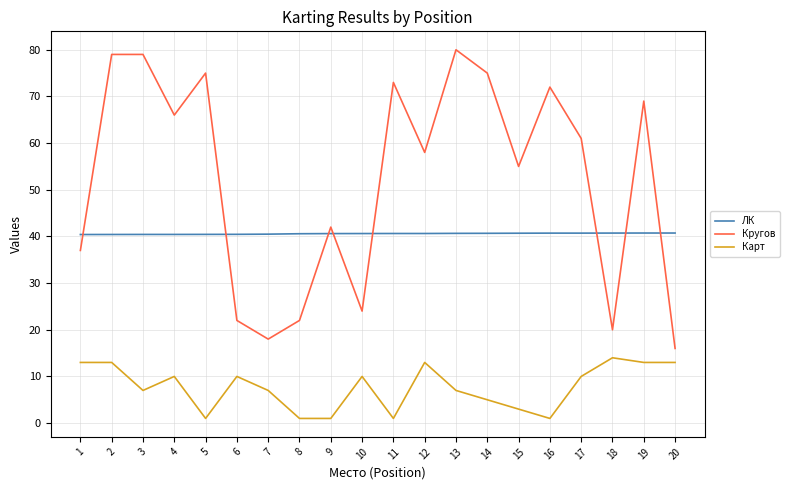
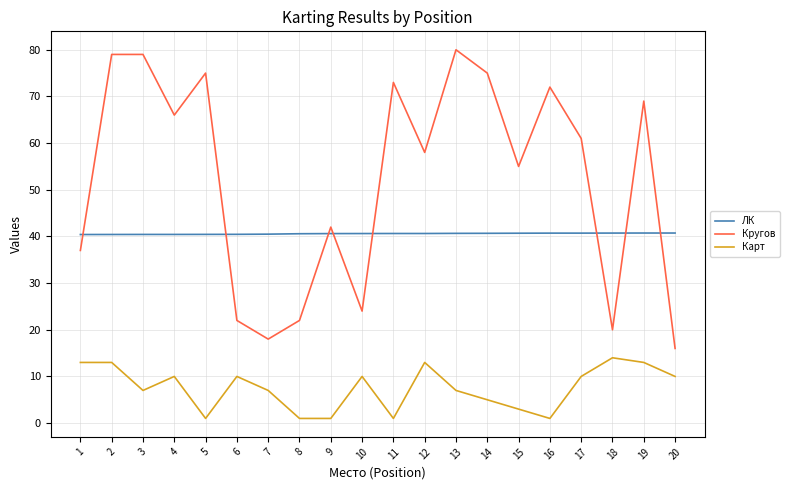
  {
    "ЛК": {
      "1": 40,
      "2": 40,
      "3": 40,
      "4": 40,
      "5": 40,
      "6": 40,
      "7": 40,
      "8": 41,
      "9": 41,
      "10": 41,
      "11": 41,
      "12": 41,
      "13": 41,
      "14": 41,
      "15": 41,
      "16": 41,
      "17": 41,
      "18": 41,
      "19": 41,
      "20": 41
    },
    "Кругов": {
      "1": 37,
      "2": 79,
      "3": 79,
      "4": 66,
      "5": 75,
      "6": 22,
      "7": 18,
      "8": 22,
      "9": 42,
      "10": 24,
      "11": 73,
      "12": 58,
      "13": 80,
      "14": 75,
      "15": 55,
      "16": 72,
      "17": 61,
      "18": 20,
      "19": 69,
      "20": 16
    },
    "Карт": {
      "1": 13,
      "2": 13,
      "3": 7,
      "4": 10,
      "5": 1,
      "6": 10,
      "7": 7,
      "8": 1,
      "9": 1,
      "10": 10,
      "11": 1,
      "12": 13,
      "13": 7,
      "14": 5,
      "15": 3,
      "16": 1,
      "17": 10,
      "18": 14,
      "19": 13,
-     "20": 13
+     "20": 10
    }
  }
